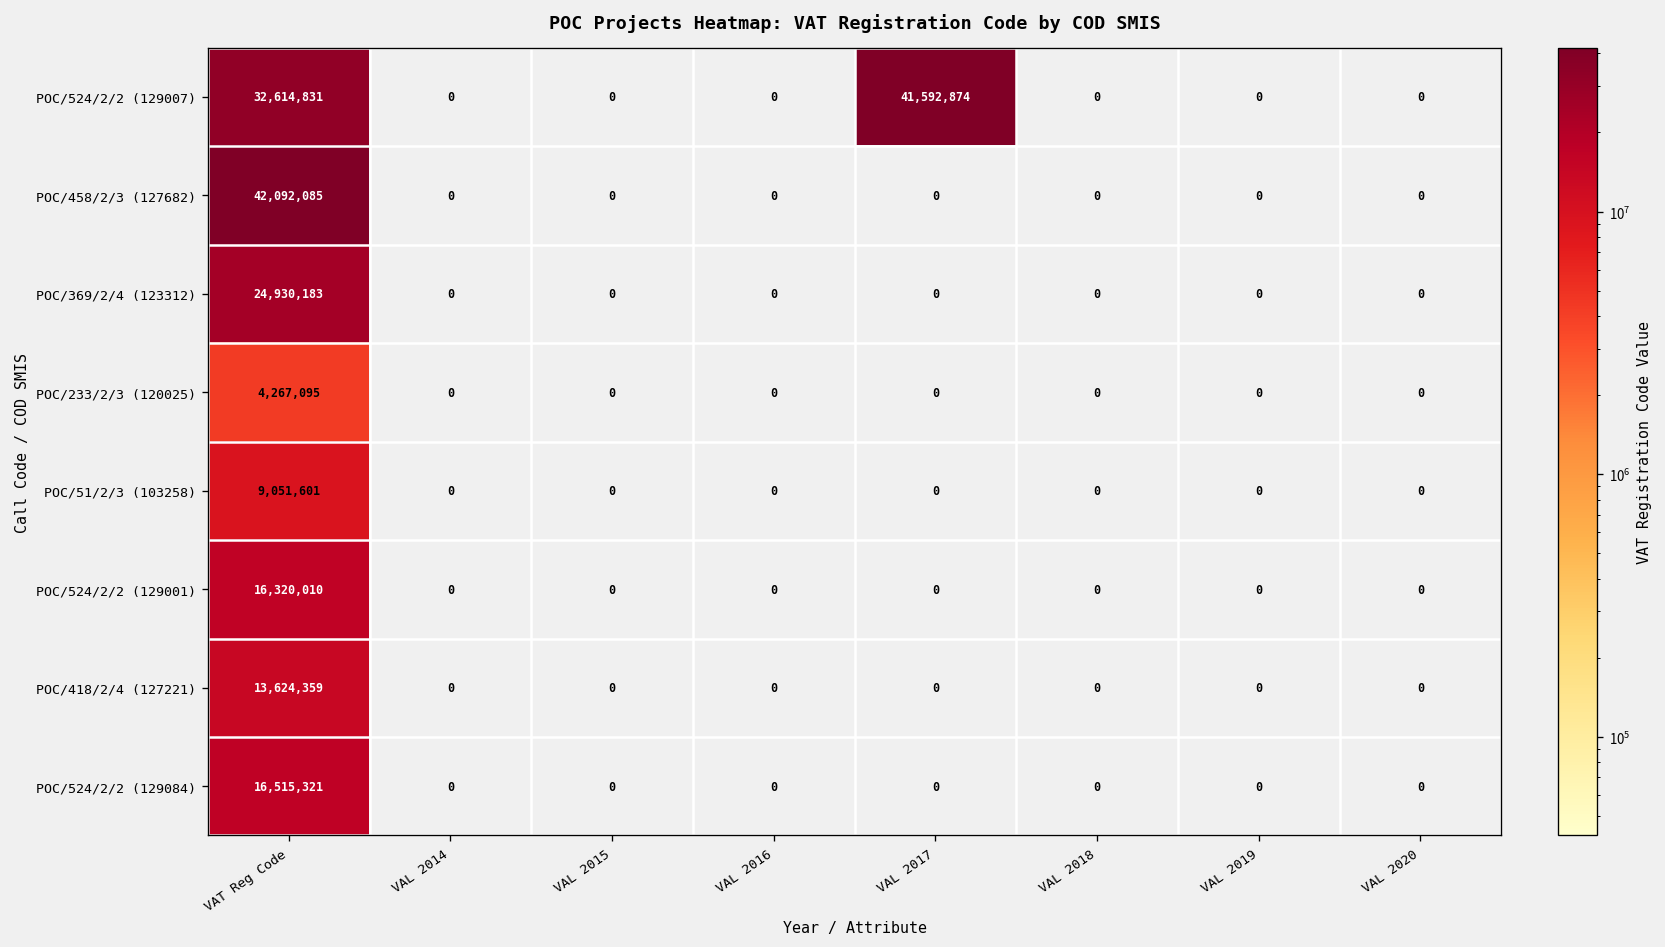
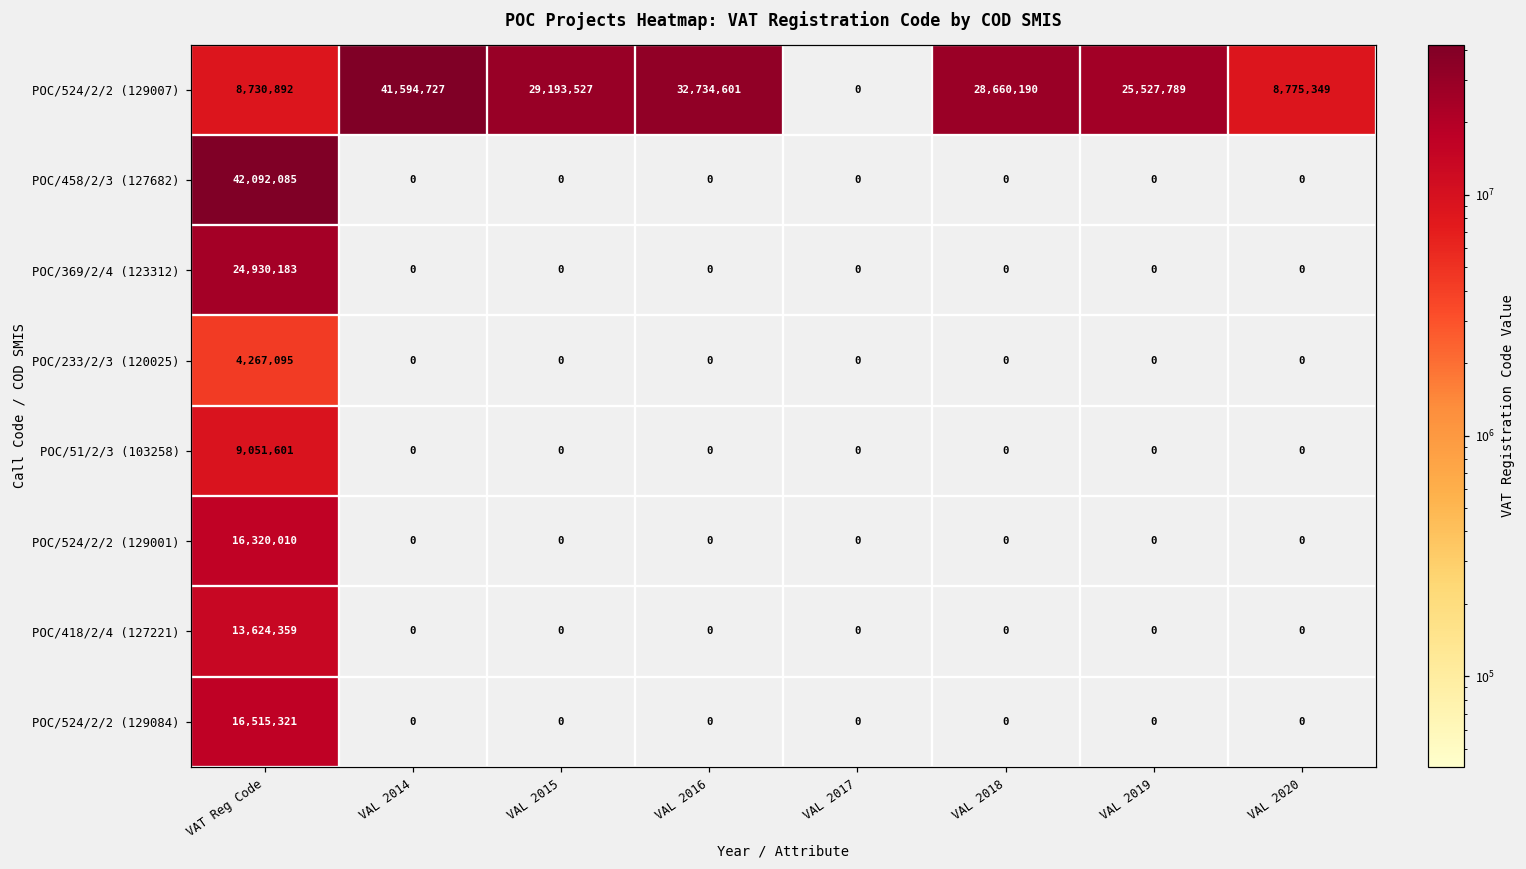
  {
    "POC/524/2/2 (129007)": {
-     "VAT Reg Code": "32,614,831",
-     "VAL 2014": "0",
-     "VAL 2015": "0",
-     "VAL 2016": "0",
-     "VAL 2017": "41,592,874",
-     "VAL 2018": "0",
-     "VAL 2019": "0",
-     "VAL 2020": "0"
+     "VAT Reg Code": "8,730,892",
+     "VAL 2014": "41,594,727",
+     "VAL 2015": "29,193,527",
+     "VAL 2016": "32,734,601",
+     "VAL 2017": "0",
+     "VAL 2018": "28,660,190",
+     "VAL 2019": "25,527,789",
+     "VAL 2020": "8,775,349"
    },
    "POC/458/2/3 (127682)": {
      "VAT Reg Code": "42,092,085",
      "VAL 2014": "0",
      "VAL 2015": "0",
      "VAL 2016": "0",
      "VAL 2017": "0",
      "VAL 2018": "0",
      "VAL 2019": "0",
      "VAL 2020": "0"
    },
    "POC/369/2/4 (123312)": {
      "VAT Reg Code": "24,930,183",
      "VAL 2014": "0",
      "VAL 2015": "0",
      "VAL 2016": "0",
      "VAL 2017": "0",
      "VAL 2018": "0",
      "VAL 2019": "0",
      "VAL 2020": "0"
    },
    "POC/233/2/3 (120025)": {
      "VAT Reg Code": "4,267,095",
      "VAL 2014": "0",
      "VAL 2015": "0",
      "VAL 2016": "0",
      "VAL 2017": "0",
      "VAL 2018": "0",
      "VAL 2019": "0",
      "VAL 2020": "0"
    },
    "POC/51/2/3 (103258)": {
      "VAT Reg Code": "9,051,601",
      "VAL 2014": "0",
      "VAL 2015": "0",
      "VAL 2016": "0",
      "VAL 2017": "0",
      "VAL 2018": "0",
      "VAL 2019": "0",
      "VAL 2020": "0"
    },
    "POC/524/2/2 (129001)": {
      "VAT Reg Code": "16,320,010",
      "VAL 2014": "0",
      "VAL 2015": "0",
      "VAL 2016": "0",
      "VAL 2017": "0",
      "VAL 2018": "0",
      "VAL 2019": "0",
      "VAL 2020": "0"
    },
    "POC/418/2/4 (127221)": {
      "VAT Reg Code": "13,624,359",
      "VAL 2014": "0",
      "VAL 2015": "0",
      "VAL 2016": "0",
      "VAL 2017": "0",
      "VAL 2018": "0",
      "VAL 2019": "0",
      "VAL 2020": "0"
    },
    "POC/524/2/2 (129084)": {
      "VAT Reg Code": "16,515,321",
      "VAL 2014": "0",
      "VAL 2015": "0",
      "VAL 2016": "0",
      "VAL 2017": "0",
      "VAL 2018": "0",
      "VAL 2019": "0",
      "VAL 2020": "0"
    }
  }
